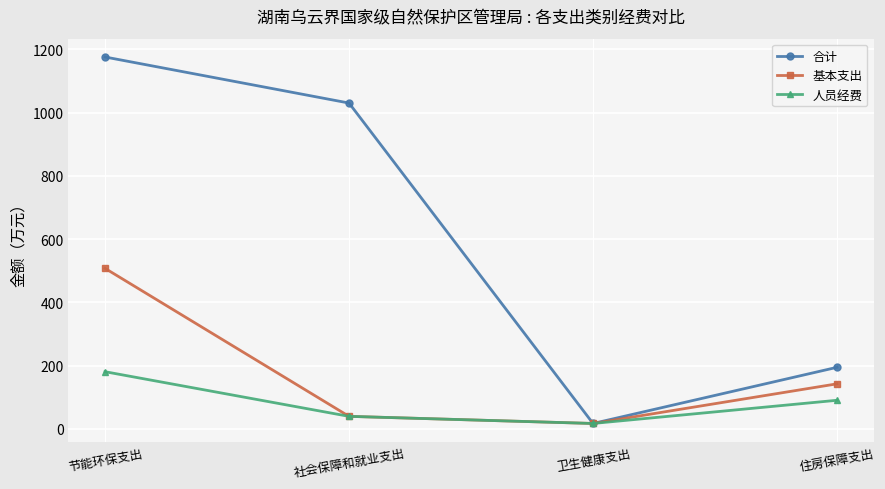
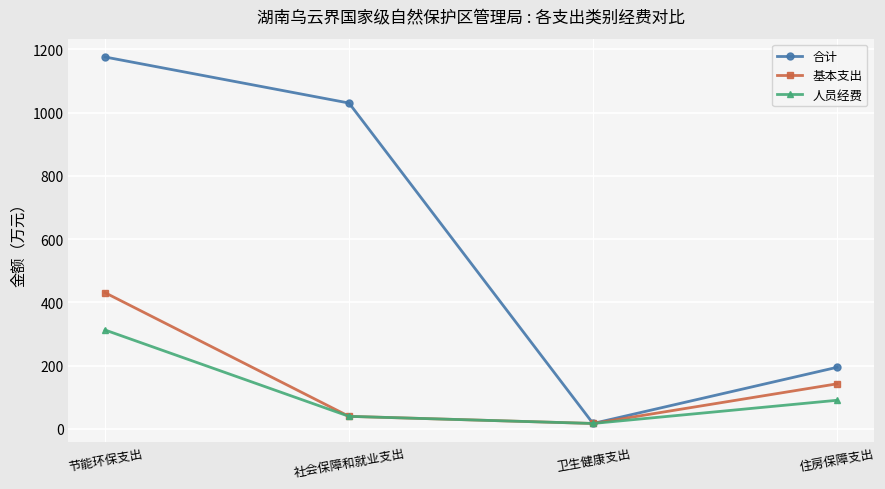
  {
    "合计": {
      "节能环保支出": 1180,
      "社会保障和就业支出": 1030,
      "住房保障支出": 190
    },
    "基本支出": {
-     "节能环保支出": 510,
+     "节能环保支出": 430,
      "住房保障支出": 140
    },
    "人员经费": {
-     "节能环保支出": 180,
+     "节能环保支出": 310,
      "住房保障支出": 90
    }
  }
